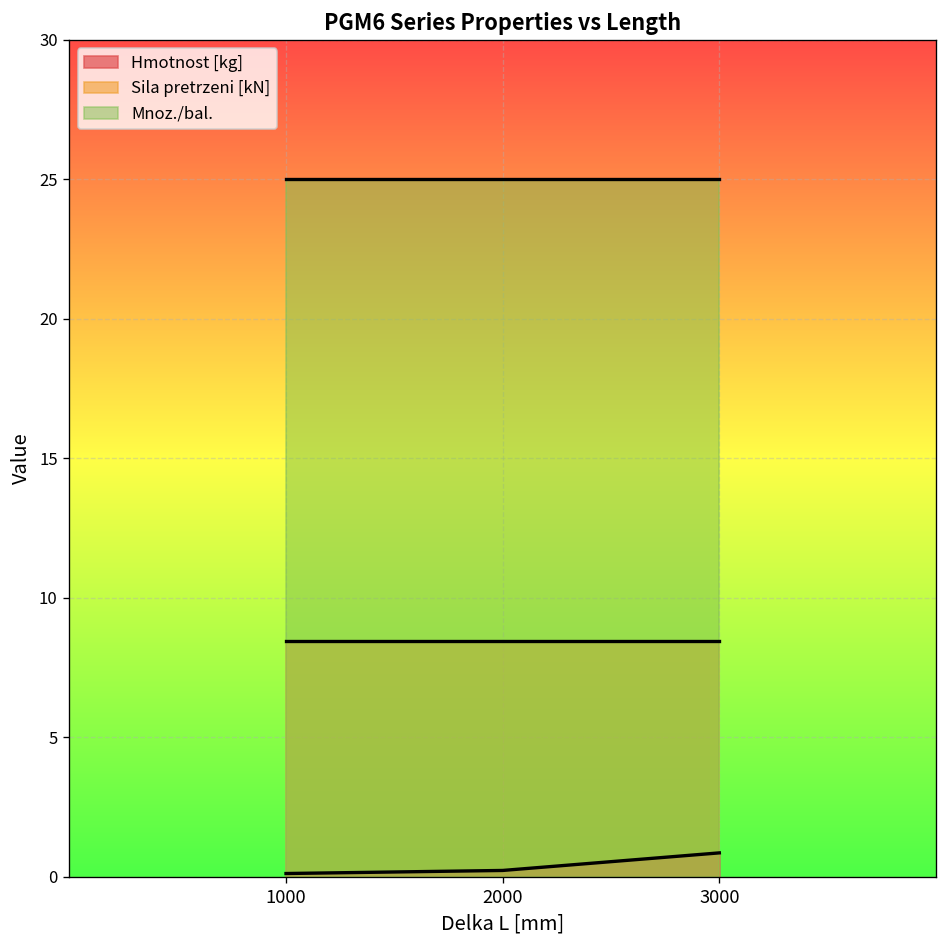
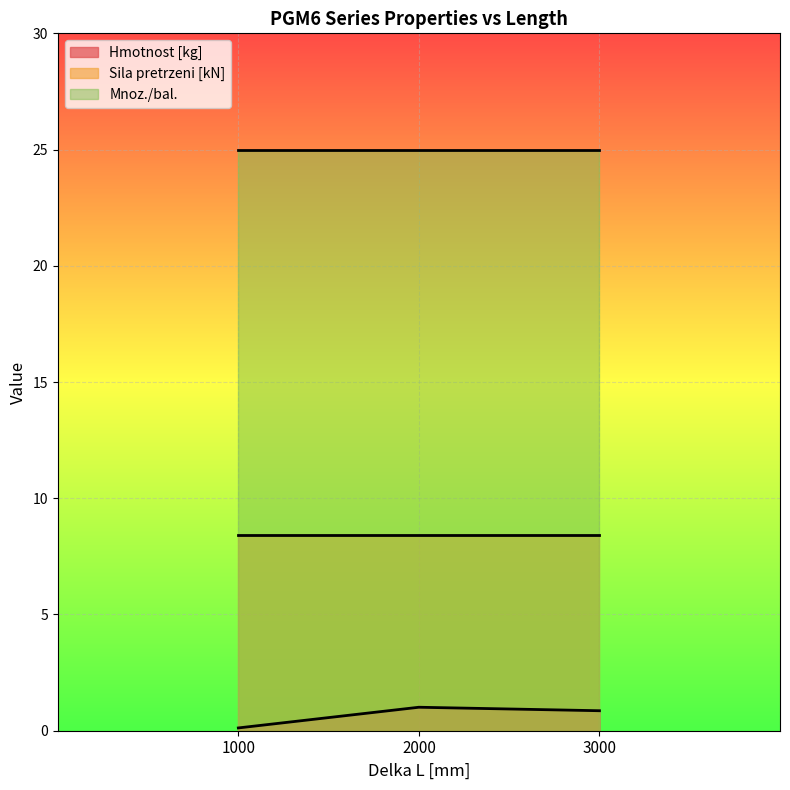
  {
    "Hmotnost [kg]": {
      "1000": 0.1,
-     "2000": 0.2,
+     "2000": 1.0,
      "3000": 0.9
    },
    "Sila pretrzeni [kN]": {
      "1000": 8.4,
      "2000": 8.4,
      "3000": 8.4
    },
    "Mnoz./bal.": {
      "1000": 25.0,
      "2000": 25.0,
      "3000": 25.0
    }
  }
